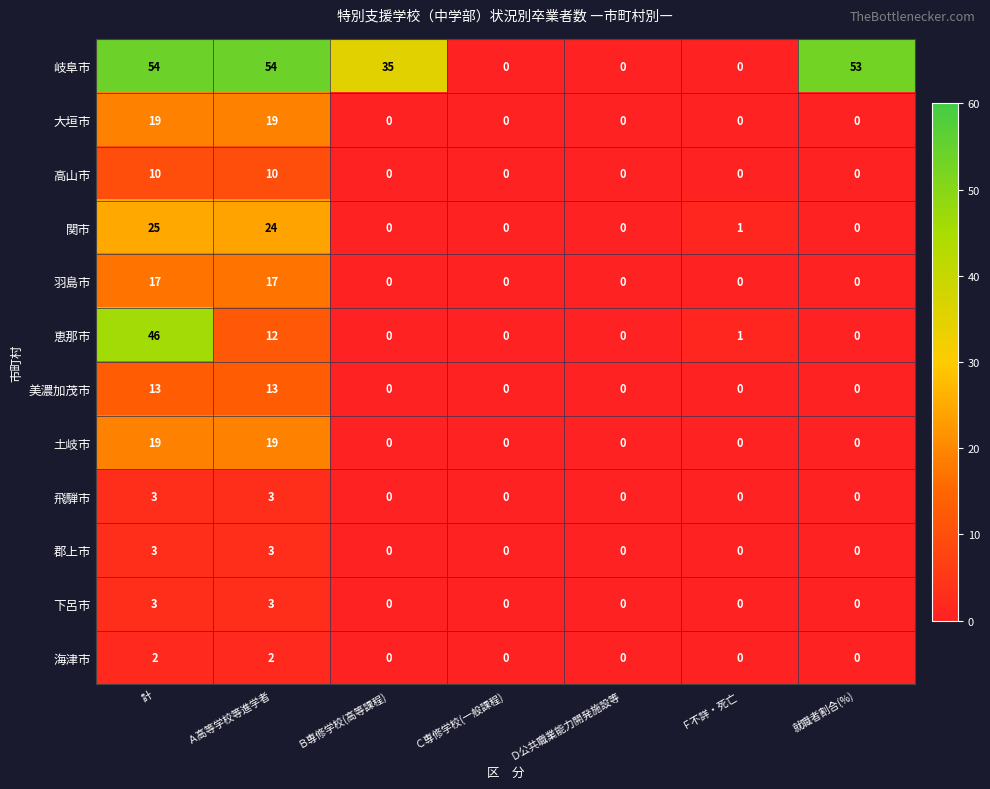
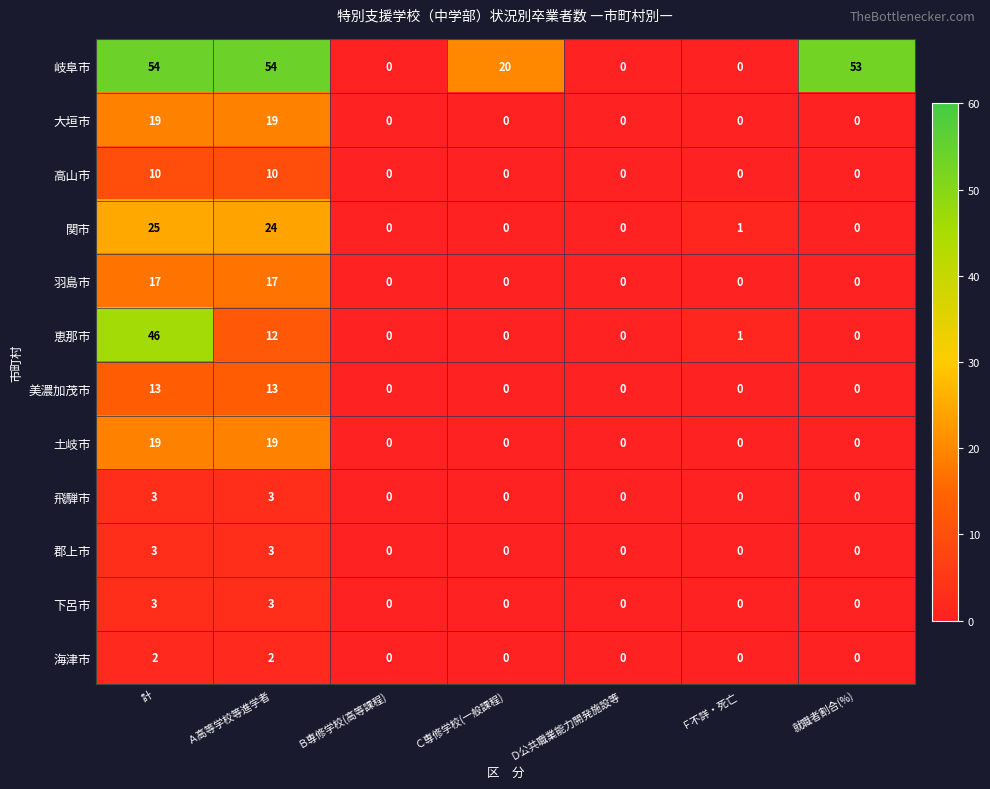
  {
    "岐阜市": {
      "計": 54,
      "Ａ高等学校等進学者": 54,
-     "Ｂ専修学校(高等課程)": 35,
-     "Ｃ専修学校(一般課程)": 0,
+     "Ｂ専修学校(高等課程)": 0,
+     "Ｃ専修学校(一般課程)": 20,
      "Ｄ公共職業能力開発施設等": 0,
      "Ｆ不詳・死亡": 0,
      "就職者割合(%)": 53
    },
    "大垣市": {
      "計": 19,
      "Ａ高等学校等進学者": 19,
      "Ｂ専修学校(高等課程)": 0,
      "Ｃ専修学校(一般課程)": 0,
      "Ｄ公共職業能力開発施設等": 0,
      "Ｆ不詳・死亡": 0,
      "就職者割合(%)": 0
    },
    "高山市": {
      "計": 10,
      "Ａ高等学校等進学者": 10,
      "Ｂ専修学校(高等課程)": 0,
      "Ｃ専修学校(一般課程)": 0,
      "Ｄ公共職業能力開発施設等": 0,
      "Ｆ不詳・死亡": 0,
      "就職者割合(%)": 0
    },
    "関市": {
      "計": 25,
      "Ａ高等学校等進学者": 24,
      "Ｂ専修学校(高等課程)": 0,
      "Ｃ専修学校(一般課程)": 0,
      "Ｄ公共職業能力開発施設等": 0,
      "Ｆ不詳・死亡": 1,
      "就職者割合(%)": 0
    },
    "羽島市": {
      "計": 17,
      "Ａ高等学校等進学者": 17,
      "Ｂ専修学校(高等課程)": 0,
      "Ｃ専修学校(一般課程)": 0,
      "Ｄ公共職業能力開発施設等": 0,
      "Ｆ不詳・死亡": 0,
      "就職者割合(%)": 0
    },
    "恵那市": {
      "計": 46,
      "Ａ高等学校等進学者": 12,
      "Ｂ専修学校(高等課程)": 0,
      "Ｃ専修学校(一般課程)": 0,
      "Ｄ公共職業能力開発施設等": 0,
      "Ｆ不詳・死亡": 1,
      "就職者割合(%)": 0
    },
    "美濃加茂市": {
      "計": 13,
      "Ａ高等学校等進学者": 13,
      "Ｂ専修学校(高等課程)": 0,
      "Ｃ専修学校(一般課程)": 0,
      "Ｄ公共職業能力開発施設等": 0,
      "Ｆ不詳・死亡": 0,
      "就職者割合(%)": 0
    },
    "土岐市": {
      "計": 19,
      "Ａ高等学校等進学者": 19,
      "Ｂ専修学校(高等課程)": 0,
      "Ｃ専修学校(一般課程)": 0,
      "Ｄ公共職業能力開発施設等": 0,
      "Ｆ不詳・死亡": 0,
      "就職者割合(%)": 0
    },
    "飛騨市": {
      "計": 3,
      "Ａ高等学校等進学者": 3,
      "Ｂ専修学校(高等課程)": 0,
      "Ｃ専修学校(一般課程)": 0,
      "Ｄ公共職業能力開発施設等": 0,
      "Ｆ不詳・死亡": 0,
      "就職者割合(%)": 0
    },
    "郡上市": {
      "計": 3,
      "Ａ高等学校等進学者": 3,
      "Ｂ専修学校(高等課程)": 0,
      "Ｃ専修学校(一般課程)": 0,
      "Ｄ公共職業能力開発施設等": 0,
      "Ｆ不詳・死亡": 0,
      "就職者割合(%)": 0
    },
    "下呂市": {
      "計": 3,
      "Ａ高等学校等進学者": 3,
      "Ｂ専修学校(高等課程)": 0,
      "Ｃ専修学校(一般課程)": 0,
      "Ｄ公共職業能力開発施設等": 0,
      "Ｆ不詳・死亡": 0,
      "就職者割合(%)": 0
    },
    "海津市": {
      "計": 2,
      "Ａ高等学校等進学者": 2,
      "Ｂ専修学校(高等課程)": 0,
      "Ｃ専修学校(一般課程)": 0,
      "Ｄ公共職業能力開発施設等": 0,
      "Ｆ不詳・死亡": 0,
      "就職者割合(%)": 0
    }
  }
